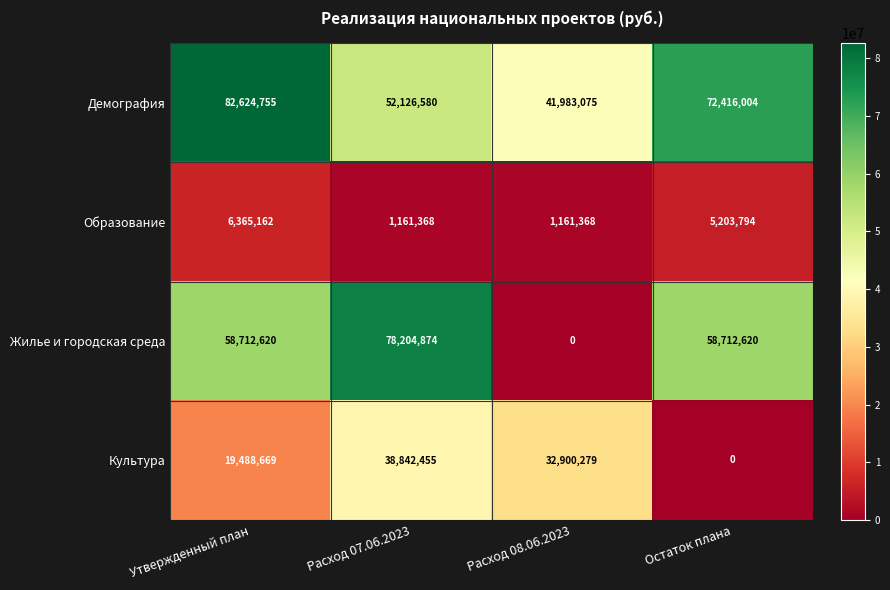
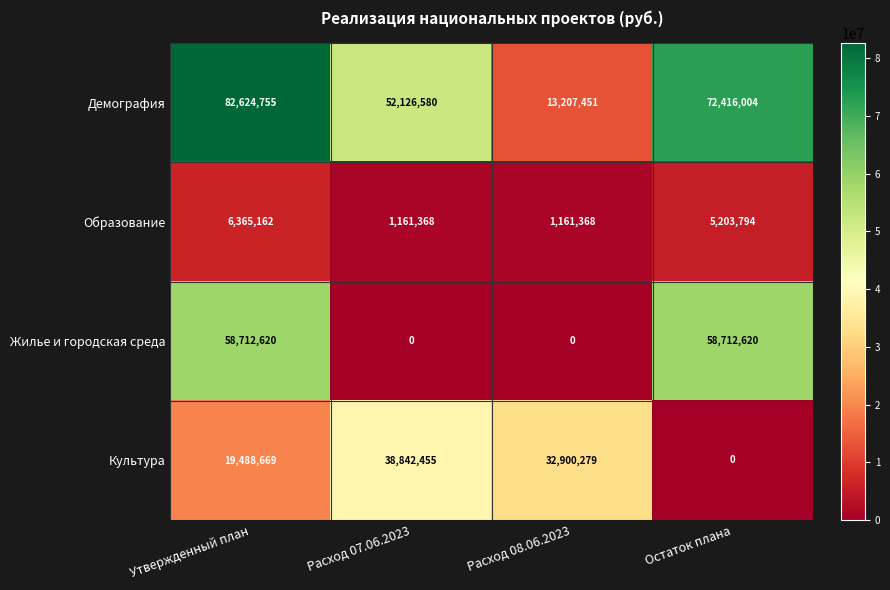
  {
    "Демография": {
      "Утвержденный план": "82,624,755",
      "Расход 07.06.2023": "52,126,580",
-     "Расход 08.06.2023": "41,983,075",
+     "Расход 08.06.2023": "13,207,451",
      "Остаток плана": "72,416,004"
    },
    "Образование": {
      "Утвержденный план": "6,365,162",
      "Расход 07.06.2023": "1,161,368",
      "Расход 08.06.2023": "1,161,368",
      "Остаток плана": "5,203,794"
    },
    "Жилье и городская среда": {
      "Утвержденный план": "58,712,620",
-     "Расход 07.06.2023": "78,204,874",
+     "Расход 07.06.2023": "0",
      "Расход 08.06.2023": "0",
      "Остаток плана": "58,712,620"
    },
    "Культура": {
      "Утвержденный план": "19,488,669",
      "Расход 07.06.2023": "38,842,455",
      "Расход 08.06.2023": "32,900,279",
      "Остаток плана": "0"
    }
  }
